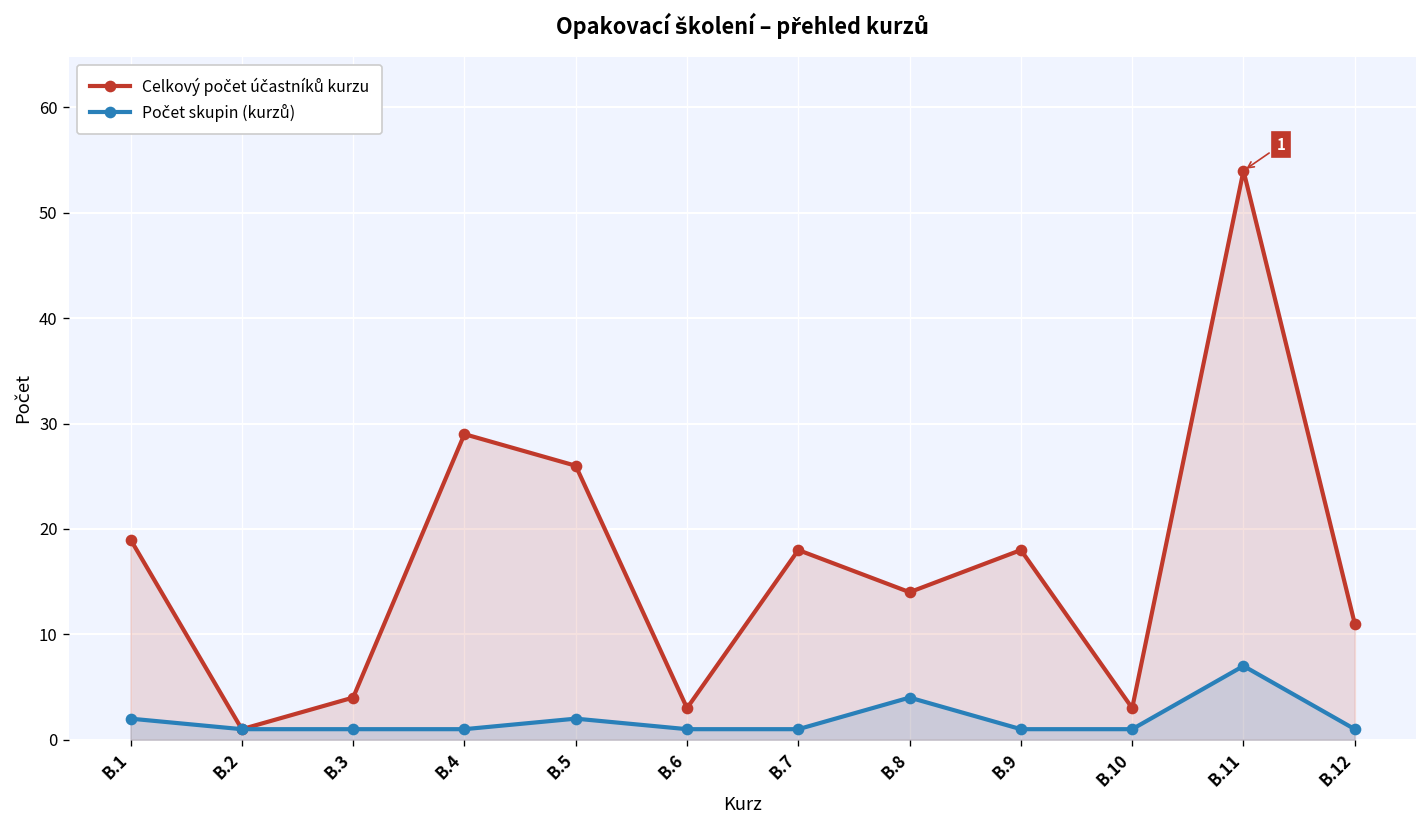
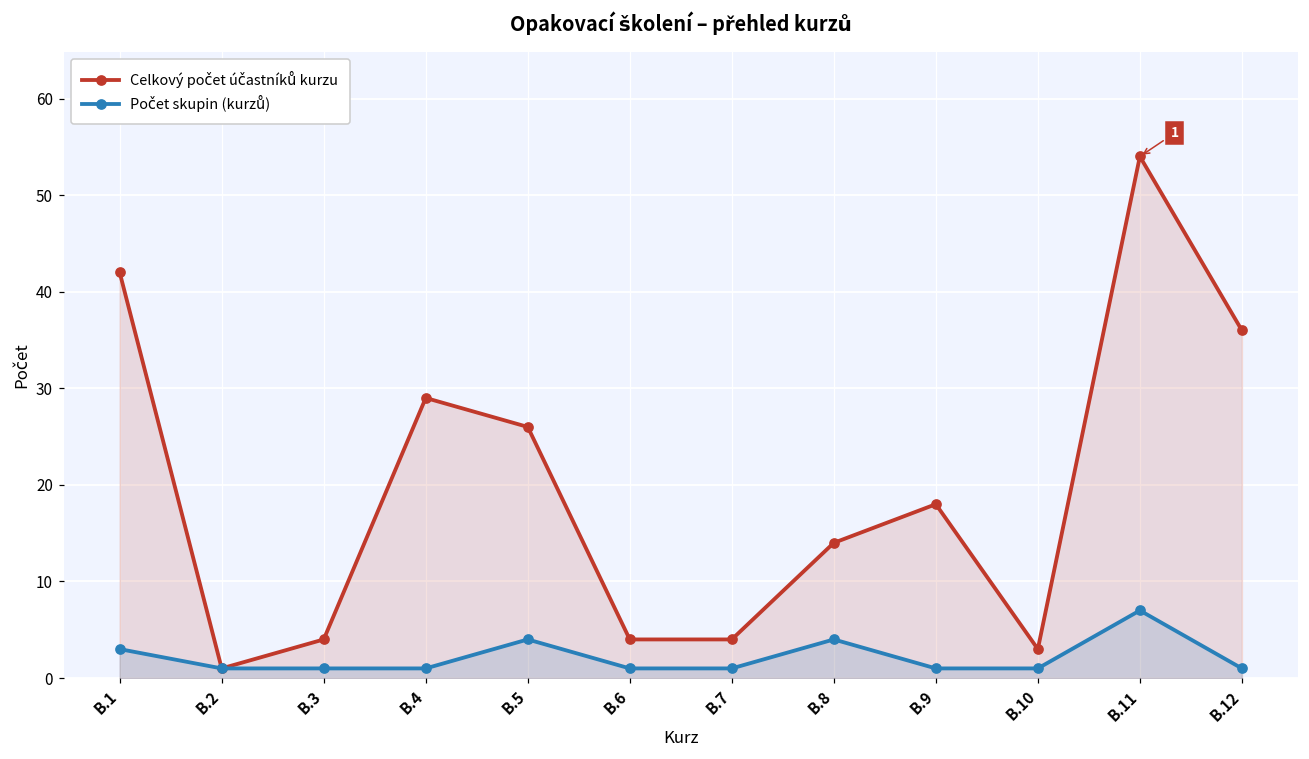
  {
    "Celkový počet účastníků kurzu": {
-     "B.1": 19,
+     "B.1": 42,
      "B.3": 4,
      "B.4": 29,
      "B.5": 26,
-     "B.6": 3,
-     "B.7": 18,
+     "B.6": 4,
+     "B.7": 4,
      "B.8": 14,
      "B.9": 18,
      "B.10": 3,
      "B.11": 54,
-     "B.12": 11
+     "B.12": 36
    },
    "Počet skupin (kurzů)": {
-     "B.1": 2,
+     "B.1": 3,
      "B.3": 1,
      "B.4": 1,
-     "B.5": 2,
+     "B.5": 4,
      "B.6": 1,
      "B.7": 1,
      "B.8": 4,
      "B.9": 1,
      "B.10": 1,
      "B.11": 7,
      "B.12": 1
    }
  }
